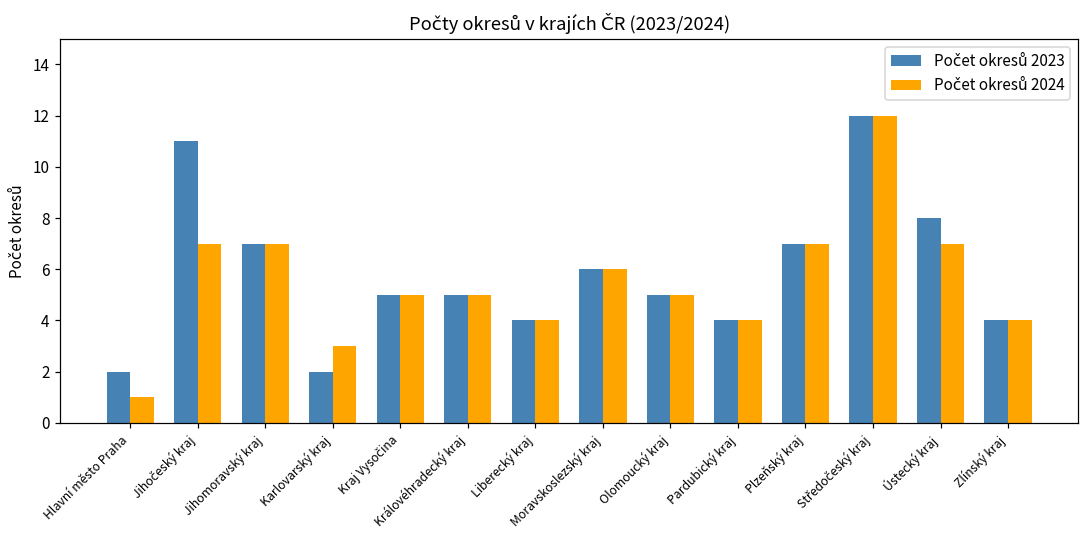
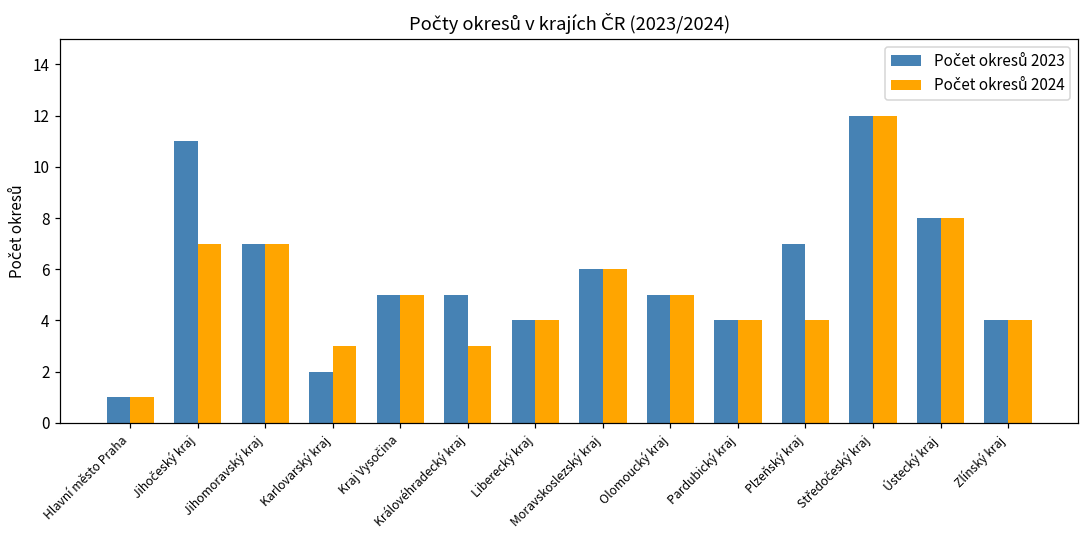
  {
    "Počet okresů 2023": {
-     "Hlavní město Praha": 2,
+     "Hlavní město Praha": 1,
      "Jihočeský kraj": 11,
      "Jihomoravský kraj": 7,
      "Karlovarský kraj": 2,
      "Kraj Vysočina": 5,
      "Královéhradecký kraj": 5,
      "Liberecký kraj": 4,
      "Moravskoslezský kraj": 6,
      "Olomoucký kraj": 5,
      "Pardubický kraj": 4,
      "Plzeňský kraj": 7,
      "Středočeský kraj": 12,
      "Ústecký kraj": 8,
      "Zlínský kraj": 4
    },
    "Počet okresů 2024": {
      "Hlavní město Praha": 1,
      "Jihočeský kraj": 7,
      "Jihomoravský kraj": 7,
      "Karlovarský kraj": 3,
      "Kraj Vysočina": 5,
-     "Královéhradecký kraj": 5,
+     "Královéhradecký kraj": 3,
      "Liberecký kraj": 4,
      "Moravskoslezský kraj": 6,
      "Olomoucký kraj": 5,
      "Pardubický kraj": 4,
-     "Plzeňský kraj": 7,
+     "Plzeňský kraj": 4,
      "Středočeský kraj": 12,
-     "Ústecký kraj": 7,
+     "Ústecký kraj": 8,
      "Zlínský kraj": 4
    }
  }
